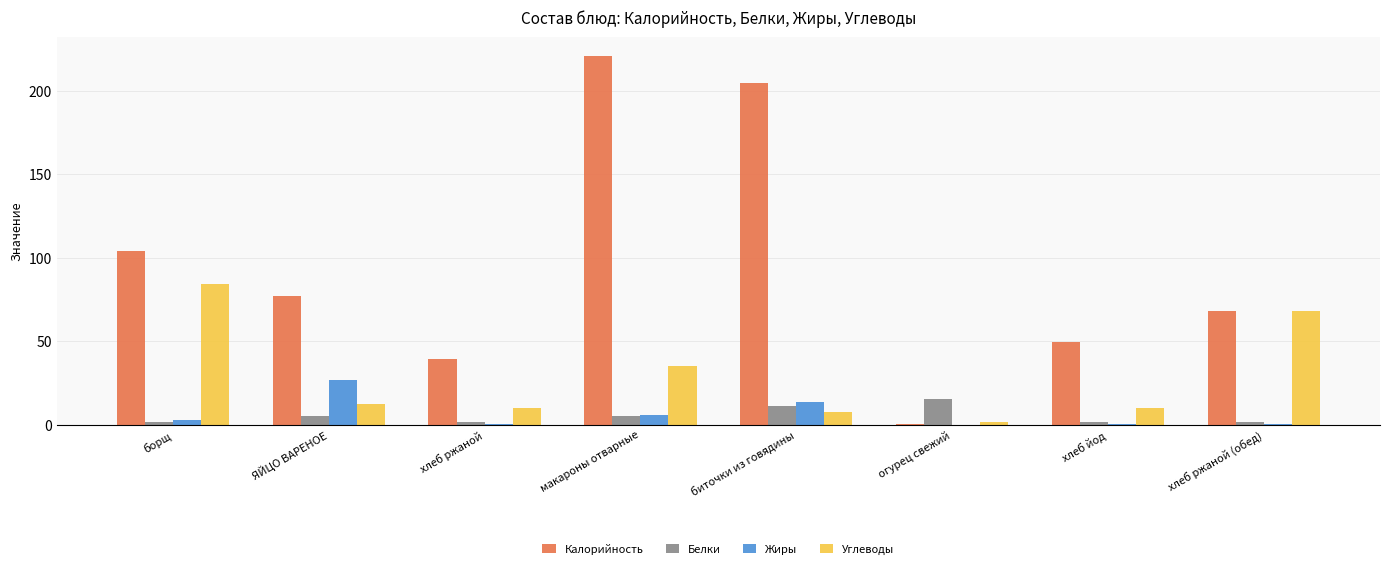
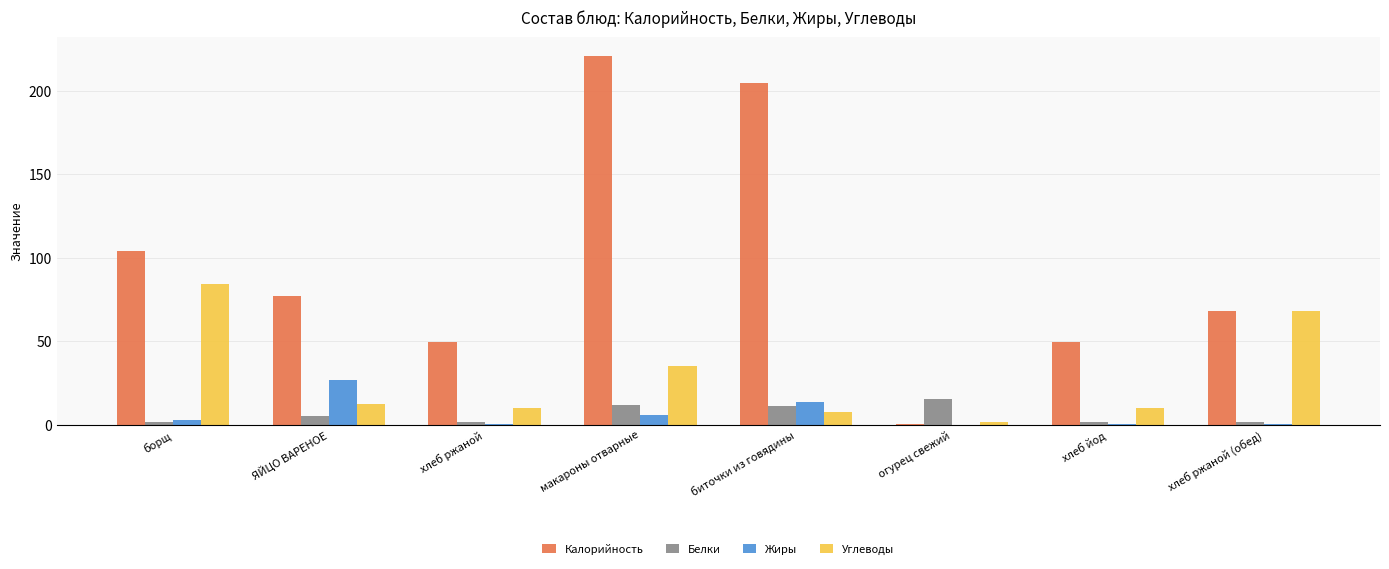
  {
    "Калорийность": {
      "борщ": 104,
      "ЯЙЦО ВАРЕНОЕ": 77,
-     "хлеб ржаной": 39,
+     "хлеб ржаной": 50,
      "макароны отварные": 221,
      "биточки из говядины": 205,
      "хлеб йод": 50,
      "хлеб ржаной (обед)": 68
    },
    "Белки": {
      "борщ": 2,
      "ЯЙЦО ВАРЕНОЕ": 5,
      "хлеб ржаной": 2,
-     "макароны отварные": 5,
+     "макароны отварные": 12,
      "биточки из говядины": 12,
      "огурец свежий": 16,
      "хлеб йод": 2,
      "хлеб ржаной (обед)": 2
    },
    "Жиры": {
      "борщ": 3,
      "ЯЙЦО ВАРЕНОЕ": 27,
      "макароны отварные": 6,
      "биточки из говядины": 14
    },
    "Углеводы": {
      "борщ": 85,
      "ЯЙЦО ВАРЕНОЕ": 12,
      "хлеб ржаной": 10,
      "макароны отварные": 35,
      "биточки из говядины": 8,
      "огурец свежий": 2,
      "хлеб йод": 10,
      "хлеб ржаной (обед)": 68
    }
  }
